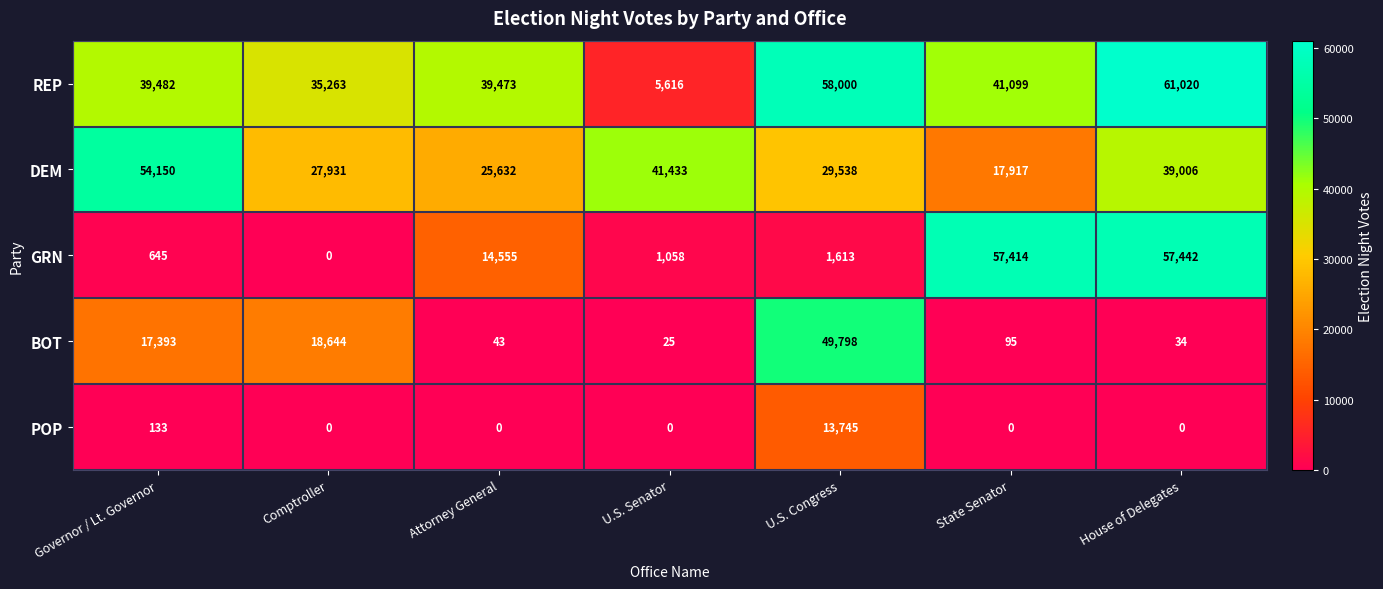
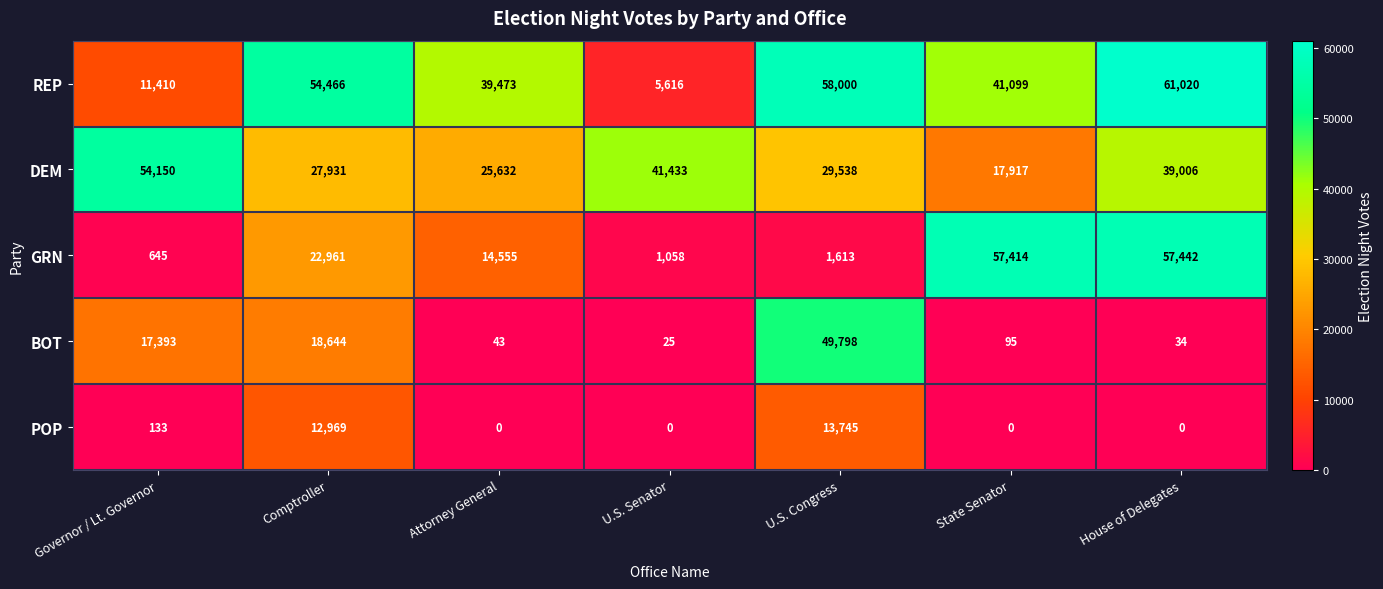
  {
    "REP": {
-     "Governor / Lt. Governor": "39,482",
-     "Comptroller": "35,263",
+     "Governor / Lt. Governor": "11,410",
+     "Comptroller": "54,466",
      "Attorney General": "39,473",
      "U.S. Senator": "5,616",
      "U.S. Congress": "58,000",
      "State Senator": "41,099",
      "House of Delegates": "61,020"
    },
    "DEM": {
      "Governor / Lt. Governor": "54,150",
      "Comptroller": "27,931",
      "Attorney General": "25,632",
      "U.S. Senator": "41,433",
      "U.S. Congress": "29,538",
      "State Senator": "17,917",
      "House of Delegates": "39,006"
    },
    "GRN": {
      "Governor / Lt. Governor": "645",
-     "Comptroller": "0",
+     "Comptroller": "22,961",
      "Attorney General": "14,555",
      "U.S. Senator": "1,058",
      "U.S. Congress": "1,613",
      "State Senator": "57,414",
      "House of Delegates": "57,442"
    },
    "BOT": {
      "Governor / Lt. Governor": "17,393",
      "Comptroller": "18,644",
      "Attorney General": "43",
      "U.S. Senator": "25",
      "U.S. Congress": "49,798",
      "State Senator": "95",
      "House of Delegates": "34"
    },
    "POP": {
      "Governor / Lt. Governor": "133",
-     "Comptroller": "0",
+     "Comptroller": "12,969",
      "Attorney General": "0",
      "U.S. Senator": "0",
      "U.S. Congress": "13,745",
      "State Senator": "0",
      "House of Delegates": "0"
    }
  }
